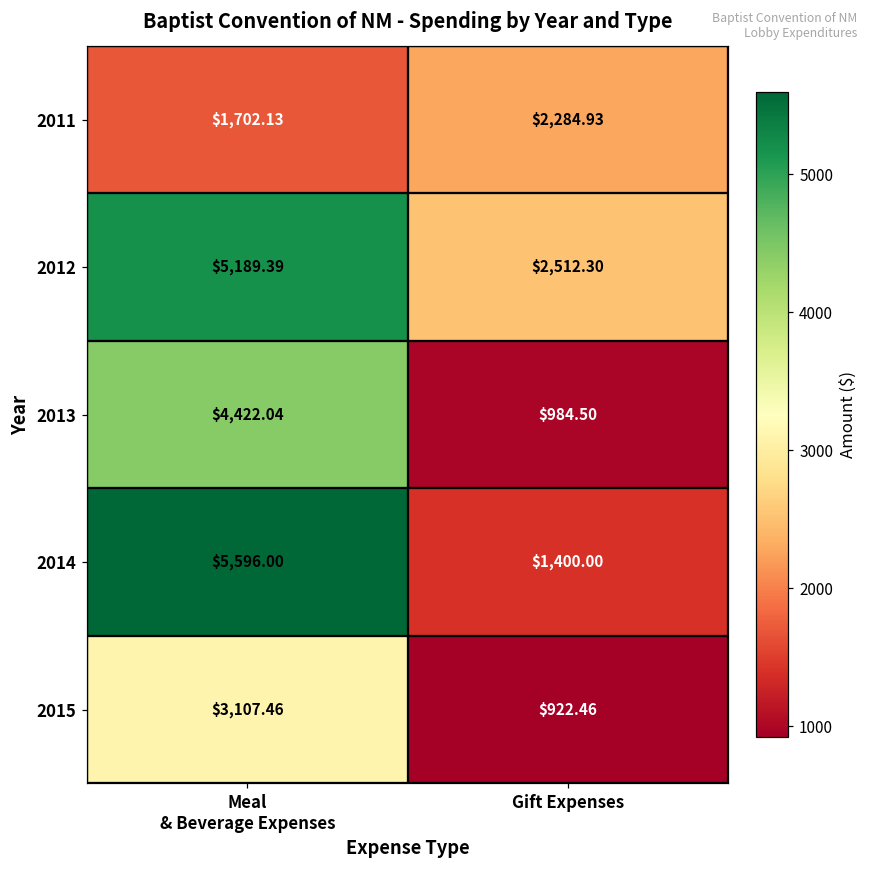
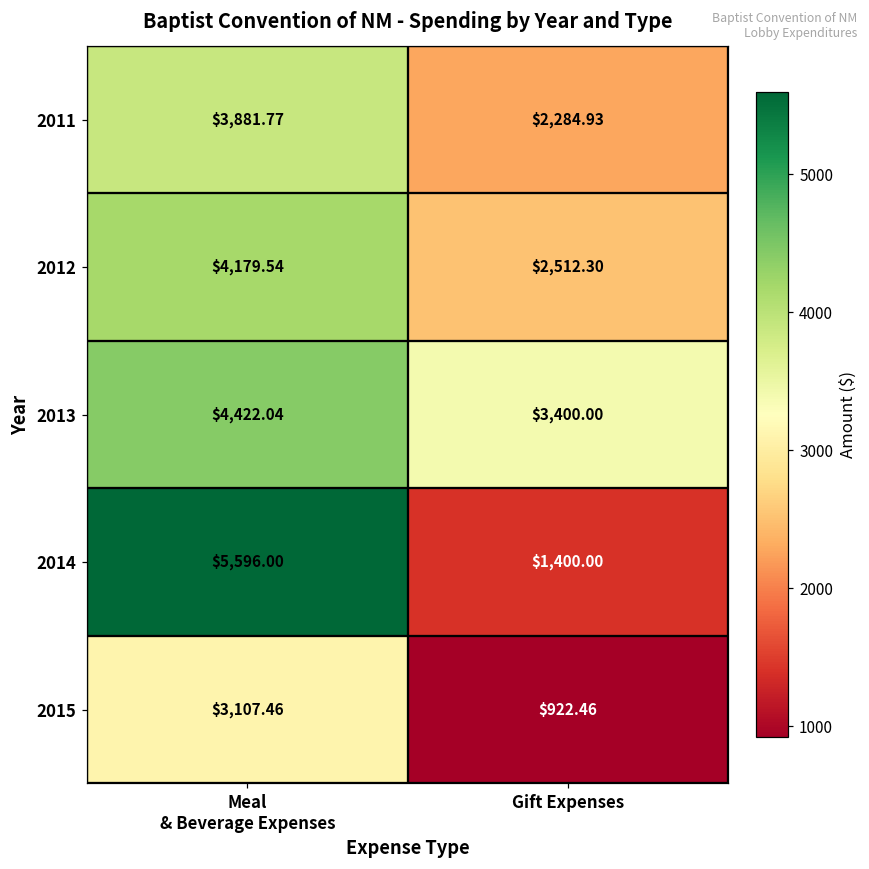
  {
    "2011": {
-     "Meal & Beverage Expenses": "$1,702.13",
+     "Meal & Beverage Expenses": "$3,881.77",
      "Gift Expenses": "$2,284.93"
    },
    "2012": {
-     "Meal & Beverage Expenses": "$5,189.39",
+     "Meal & Beverage Expenses": "$4,179.54",
      "Gift Expenses": "$2,512.30"
    },
    "2013": {
      "Meal & Beverage Expenses": "$4,422.04",
-     "Gift Expenses": "$984.50"
+     "Gift Expenses": "$3,400.00"
    },
    "2014": {
      "Meal & Beverage Expenses": "$5,596.00",
      "Gift Expenses": "$1,400.00"
    },
    "2015": {
      "Meal & Beverage Expenses": "$3,107.46",
      "Gift Expenses": "$922.46"
    }
  }
